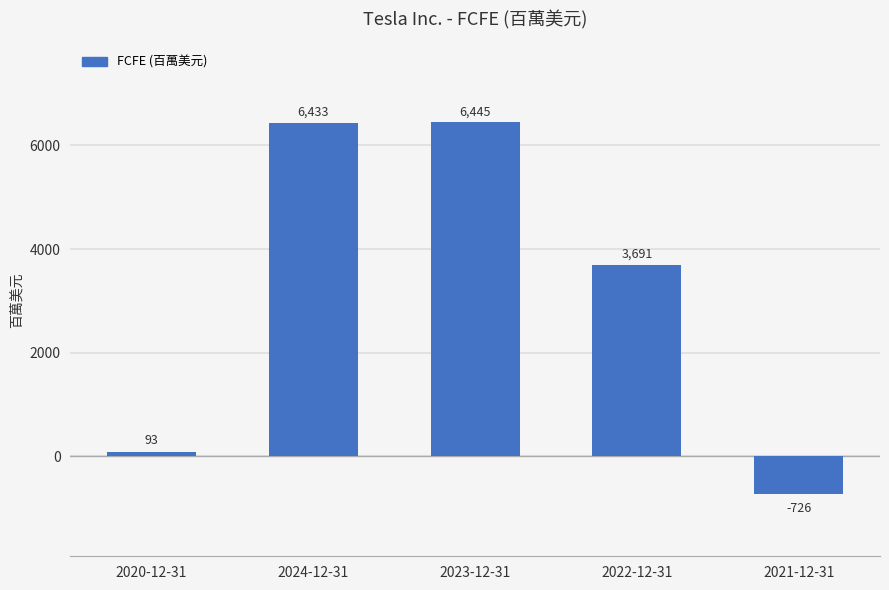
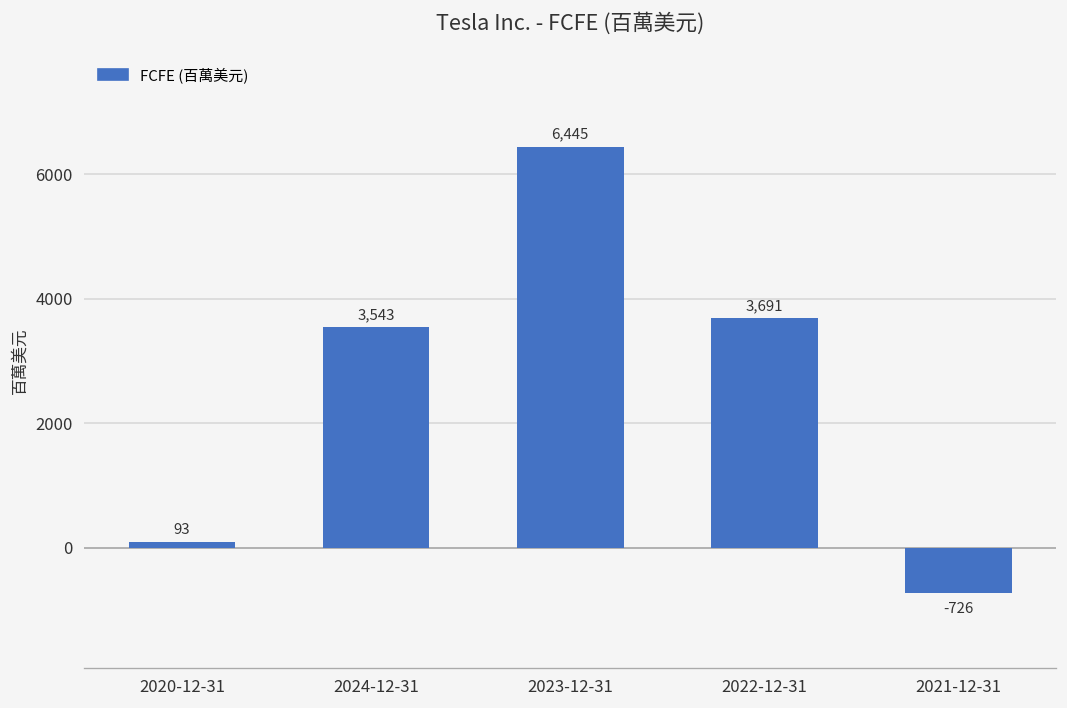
  {
    "2020-12-31": "93",
-   "2024-12-31": "6,433",
+   "2024-12-31": "3,543",
    "2023-12-31": "6,445",
    "2022-12-31": "3,691",
    "2021-12-31": "-726"
  }
